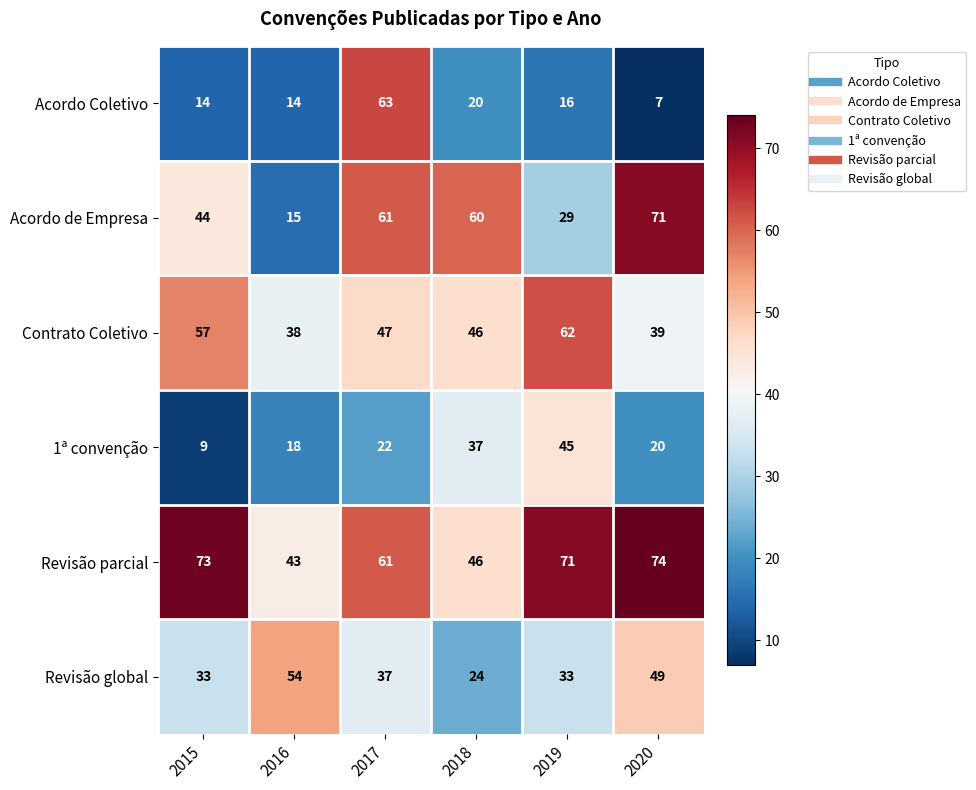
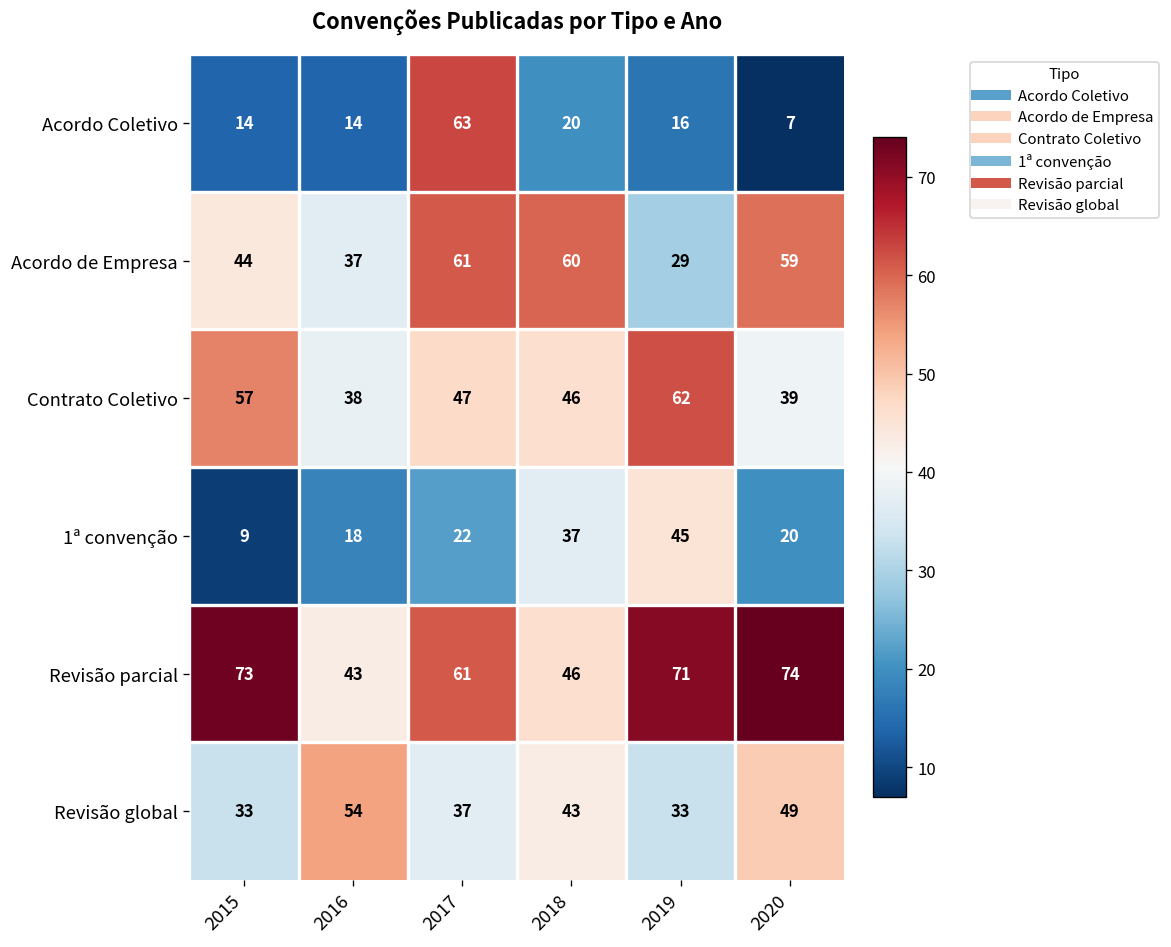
  {
    "Acordo Coletivo": {
      "2015": 14,
      "2016": 14,
      "2017": 63,
      "2018": 20,
      "2019": 16,
      "2020": 7
    },
    "Acordo de Empresa": {
      "2015": 44,
-     "2016": 15,
+     "2016": 37,
      "2017": 61,
      "2018": 60,
      "2019": 29,
-     "2020": 71
+     "2020": 59
    },
    "Contrato Coletivo": {
      "2015": 57,
      "2016": 38,
      "2017": 47,
      "2018": 46,
      "2019": 62,
      "2020": 39
    },
    "1ª convenção": {
      "2015": 9,
      "2016": 18,
      "2017": 22,
      "2018": 37,
      "2019": 45,
      "2020": 20
    },
    "Revisão parcial": {
      "2015": 73,
      "2016": 43,
      "2017": 61,
      "2018": 46,
      "2019": 71,
      "2020": 74
    },
    "Revisão global": {
      "2015": 33,
      "2016": 54,
      "2017": 37,
-     "2018": 24,
+     "2018": 43,
      "2019": 33,
      "2020": 49
    }
  }
